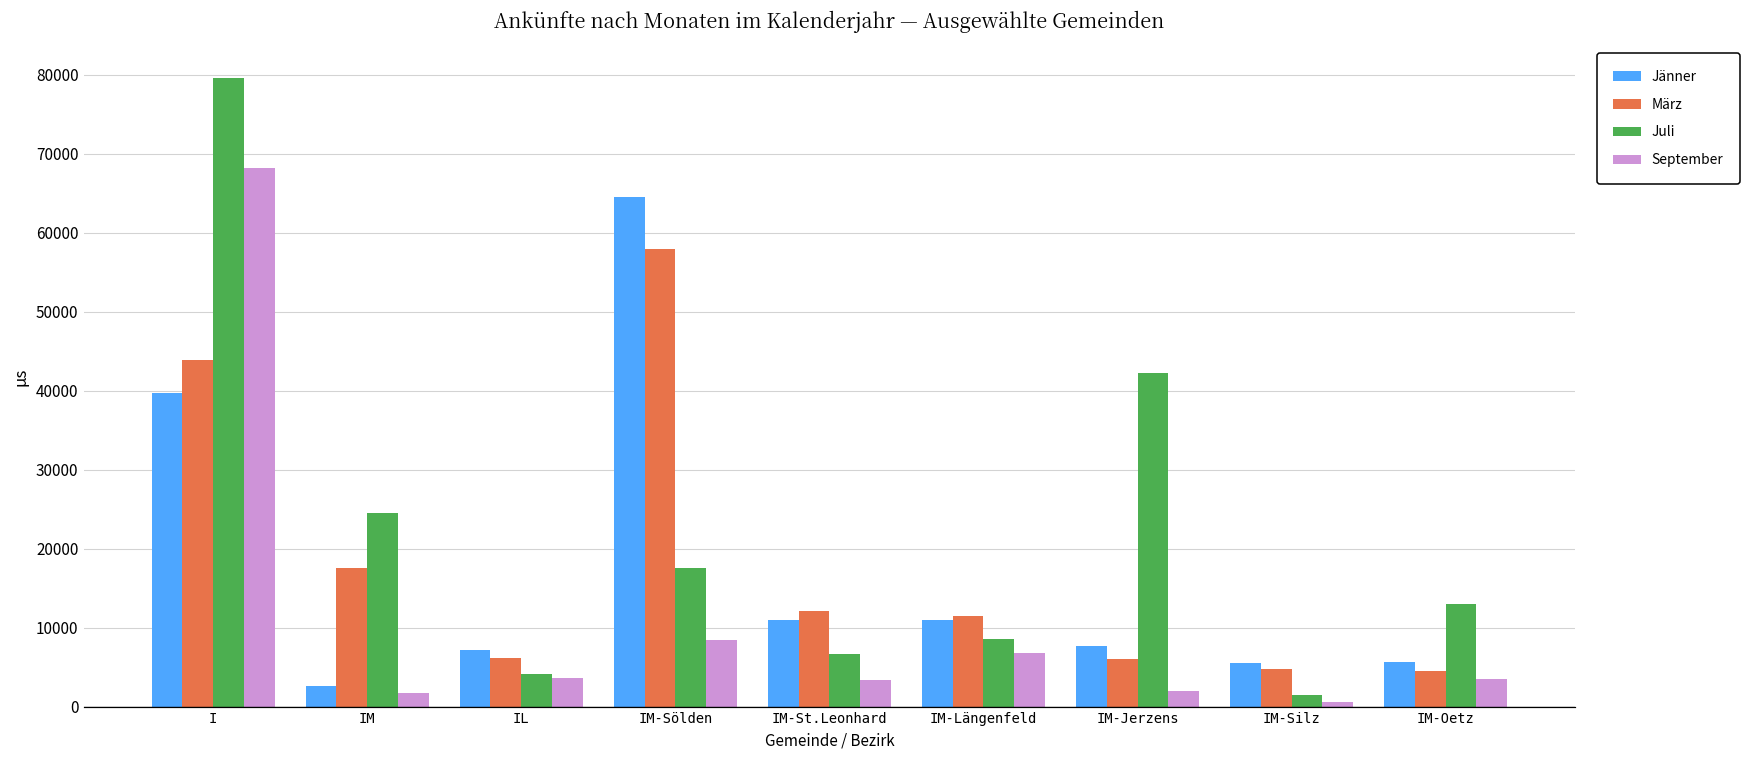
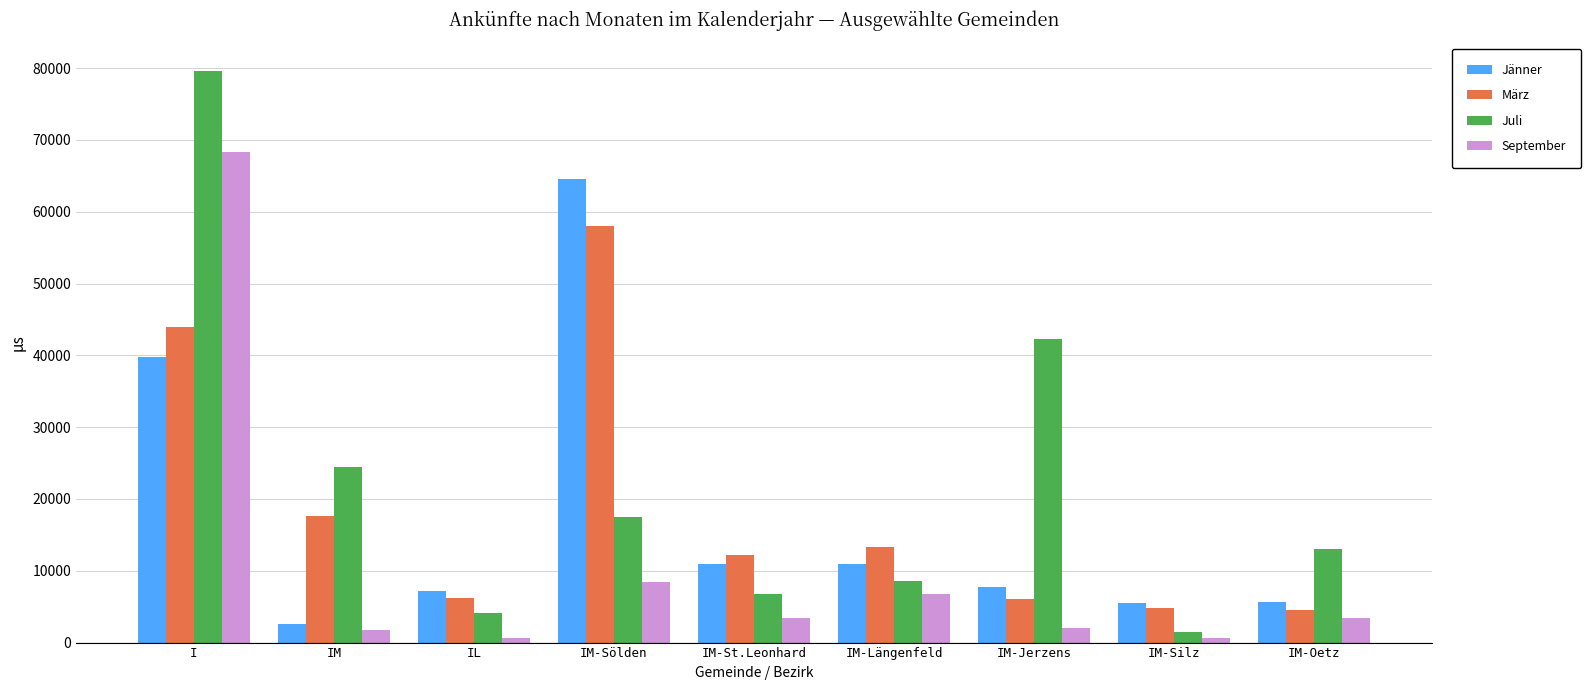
  {
    "Jänner": {
      "I": 40000,
      "IM": 3000,
      "IL": 7000,
      "IM-Sölden": 65000,
      "IM-St.Leonhard": 11000,
      "IM-Längenfeld": 11000,
      "IM-Jerzens": 8000,
      "IM-Silz": 6000,
      "IM-Oetz": 6000
    },
    "März": {
      "I": 44000,
      "IM": 18000,
      "IL": 6000,
      "IM-Sölden": 58000,
      "IM-St.Leonhard": 12000,
-     "IM-Längenfeld": 11000,
+     "IM-Längenfeld": 13000,
      "IM-Jerzens": 6000,
      "IM-Silz": 5000,
      "IM-Oetz": 5000
    },
    "Juli": {
      "I": 80000,
      "IM": 24000,
      "IL": 4000,
      "IM-Sölden": 18000,
      "IM-St.Leonhard": 7000,
      "IM-Längenfeld": 9000,
      "IM-Jerzens": 42000,
      "IM-Silz": 1000,
      "IM-Oetz": 13000
    },
    "September": {
      "I": 68000,
      "IM": 2000,
-     "IL": 4000,
+     "IL": 1000,
      "IM-Sölden": 8000,
      "IM-St.Leonhard": 3000,
      "IM-Längenfeld": 7000,
      "IM-Jerzens": 2000,
      "IM-Silz": 1000,
      "IM-Oetz": 3000
    }
  }
